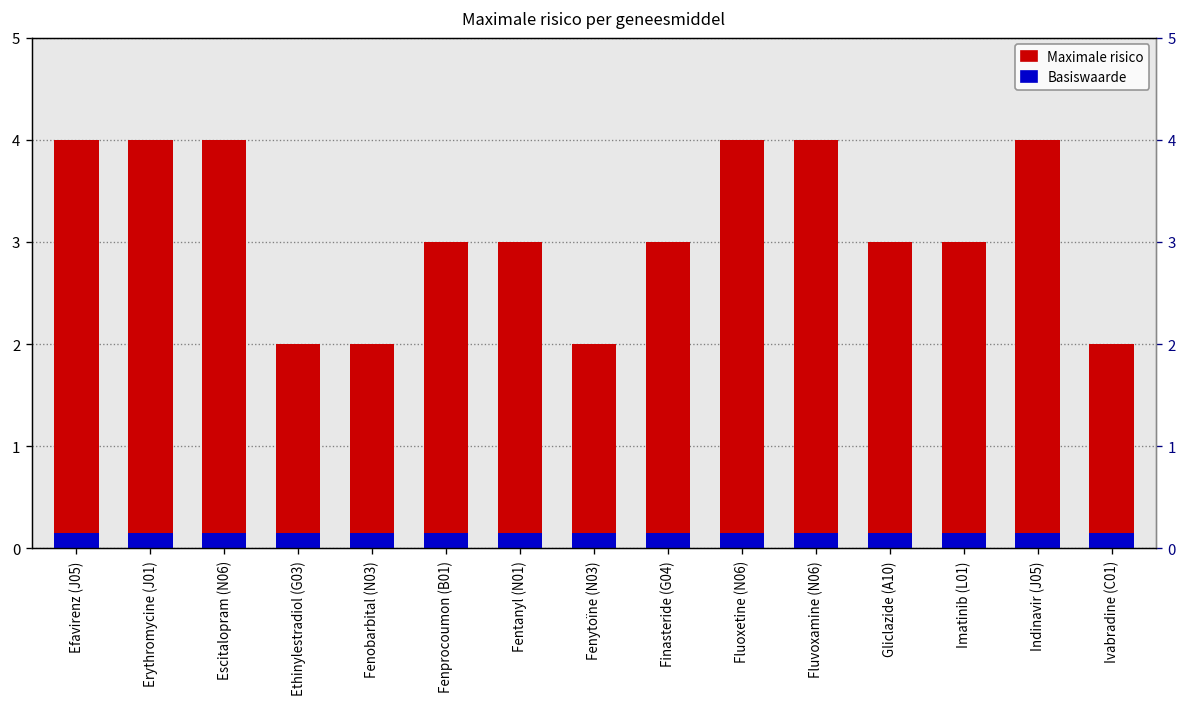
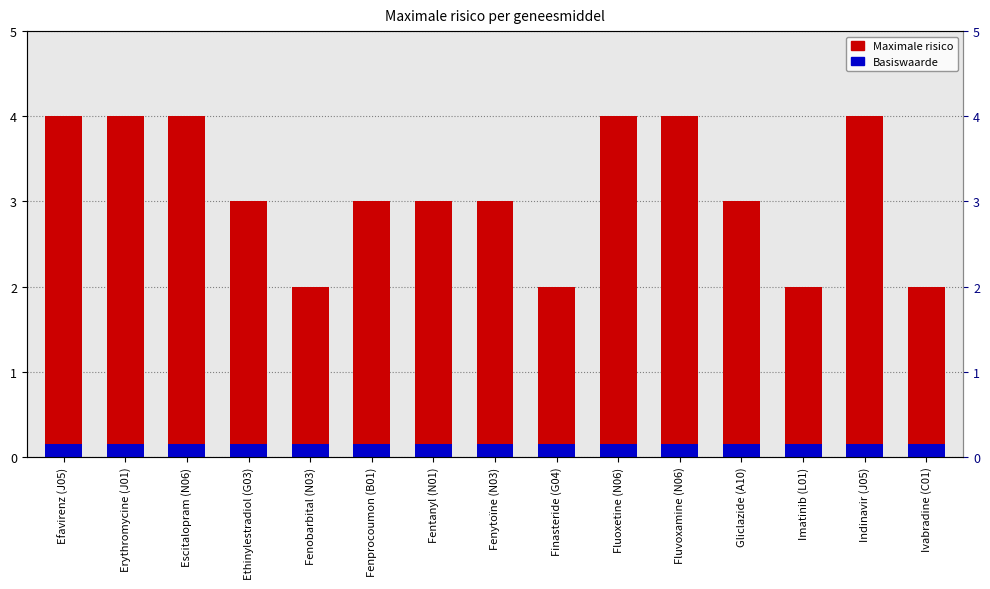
  {
    "Maximale risico": {
      "Efavirenz (J05)": 4,
      "Erythromycine (J01)": 4,
      "Escitalopram (N06)": 4,
-     "Ethinylestradiol (G03)": 2,
+     "Ethinylestradiol (G03)": 3,
      "Fenobarbital (N03)": 2,
      "Fenprocoumon (B01)": 3,
      "Fentanyl (N01)": 3,
-     "Fenytoïne (N03)": 2,
-     "Finasteride (G04)": 3,
+     "Fenytoïne (N03)": 3,
+     "Finasteride (G04)": 2,
      "Fluoxetine (N06)": 4,
      "Fluvoxamine (N06)": 4,
      "Gliclazide (A10)": 3,
-     "Imatinib (L01)": 3,
+     "Imatinib (L01)": 2,
      "Indinavir (J05)": 4,
      "Ivabradine (C01)": 2
    }
  }
